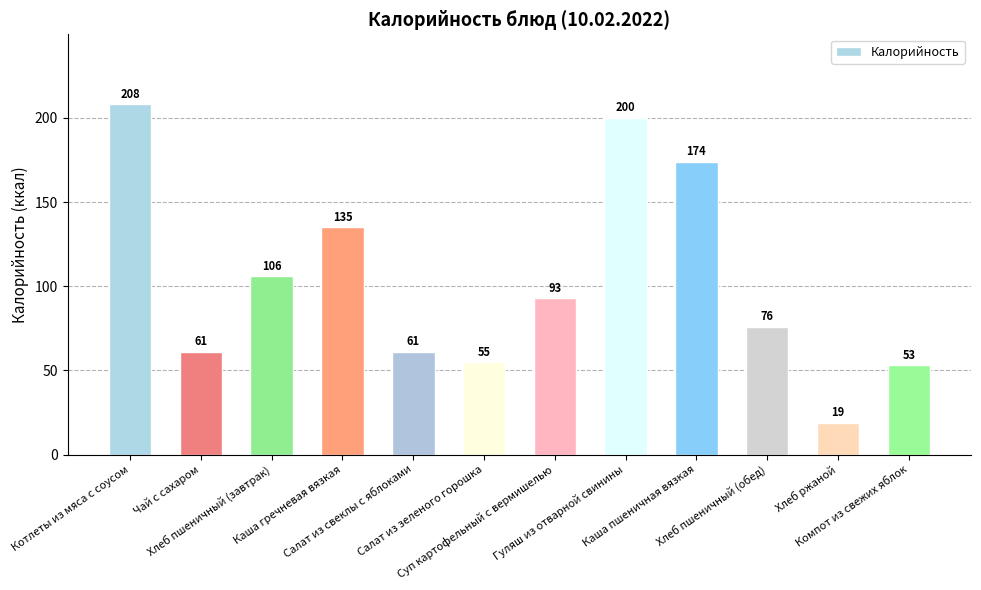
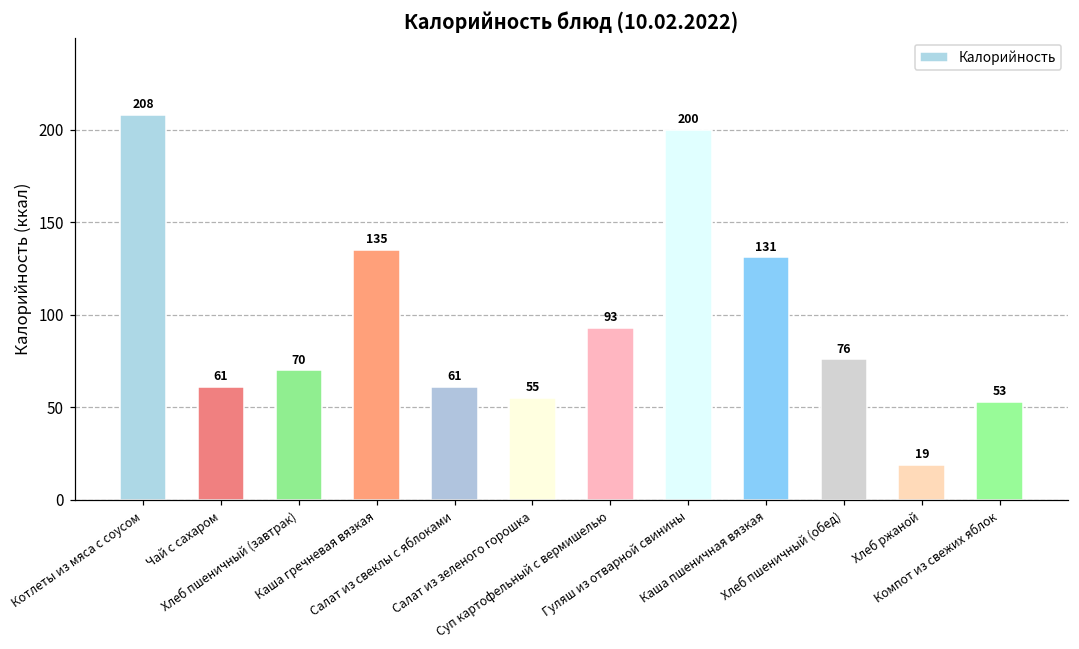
  {
    "Котлеты из мяса с соусом": 208,
    "Чай с сахаром": 61,
-   "Хлеб пшеничный (завтрак)": 106,
+   "Хлеб пшеничный (завтрак)": 70,
    "Каша гречневая вязкая": 135,
    "Салат из свеклы с яблоками": 61,
    "Салат из зеленого горошка": 55,
    "Суп картофельный с вермишелью": 93,
    "Гуляш из отварной свинины": 200,
-   "Каша пшеничная вязкая": 174,
+   "Каша пшеничная вязкая": 131,
    "Хлеб пшеничный (обед)": 76,
    "Хлеб ржаной": 19,
    "Компот из свежих яблок": 53
  }
